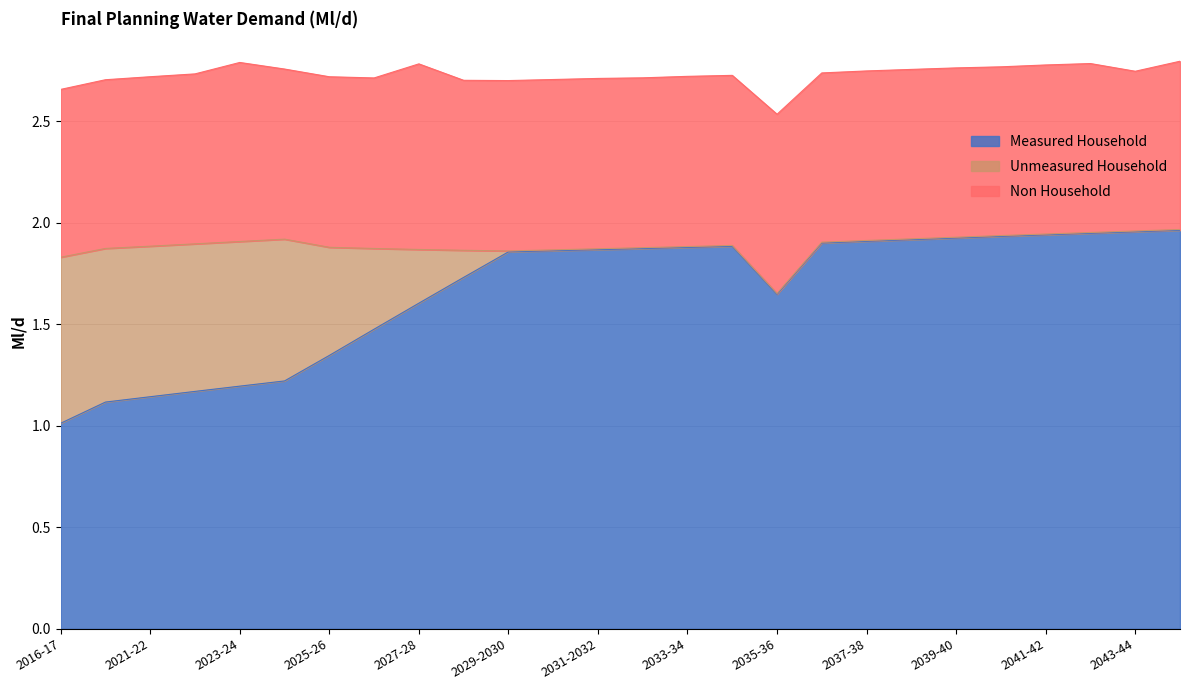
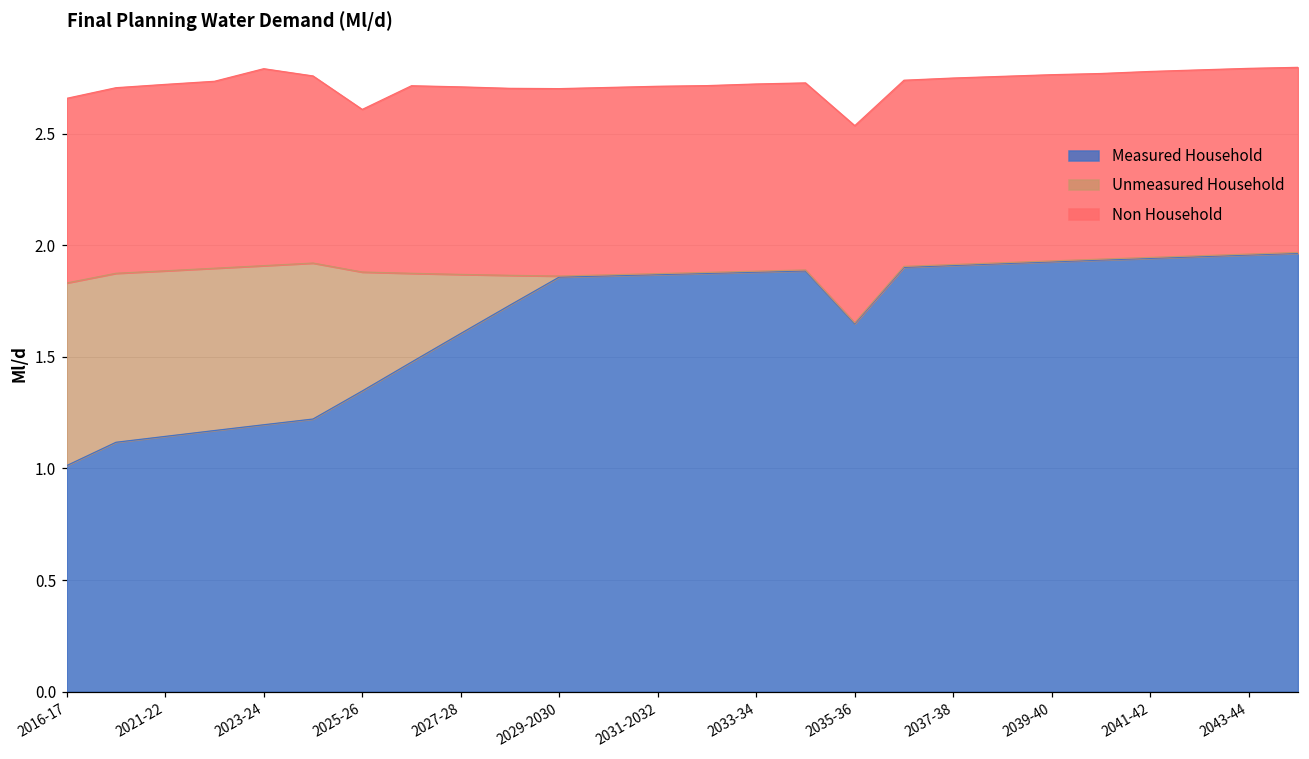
  {
    "Measured Household": {
      "2016-17": 1.01,
      "2021-22": 1.14,
      "2023-24": 1.20,
      "2025-26": 1.35,
      "2027-28": 1.60
    },
    "Unmeasured Household": {
      "2016-17": 0.82,
      "2021-22": 0.74,
      "2023-24": 0.71,
      "2025-26": 0.53,
      "2027-28": 0.26
    },
    "Non Household": {
      "2016-17": 0.83,
      "2021-22": 0.84,
      "2023-24": 0.88,
-     "2025-26": 0.84,
-     "2027-28": 0.91,
+     "2025-26": 0.73,
+     "2027-28": 0.84,
      "2029-2030": 0.84,
      "2031-2032": 0.84,
      "2033-34": 0.84,
      "2035-36": 0.88,
      "2037-38": 0.84,
      "2039-40": 0.83,
      "2041-42": 0.83,
-     "2043-44": 0.79
+     "2043-44": 0.83
    }
  }
